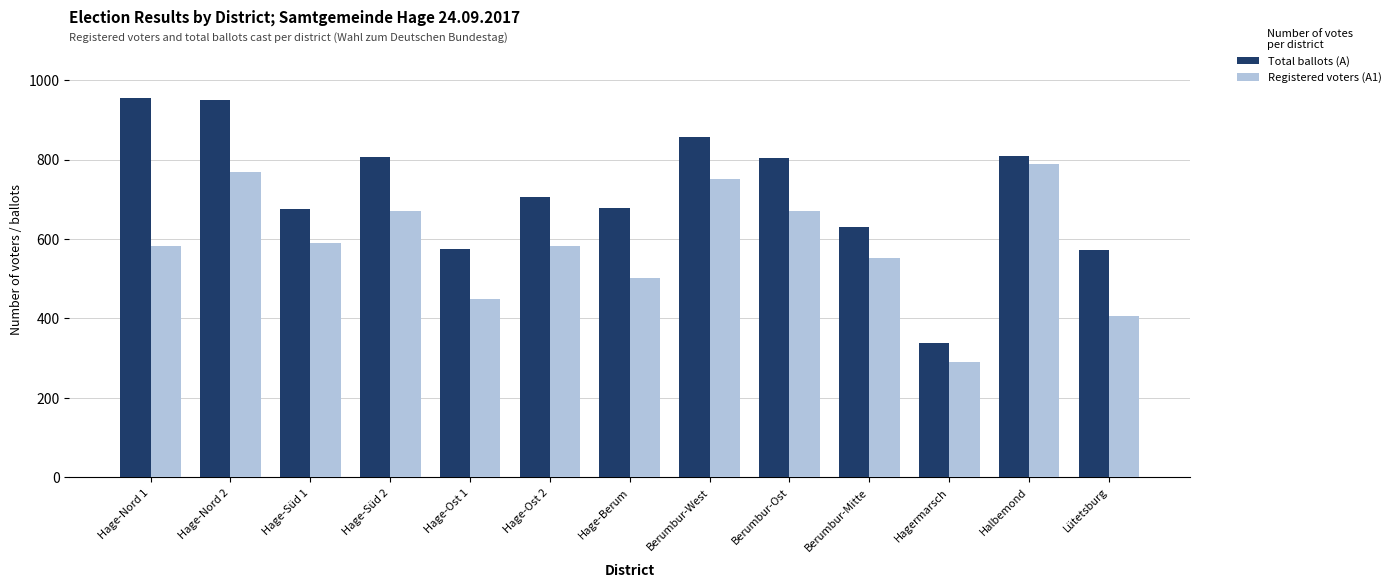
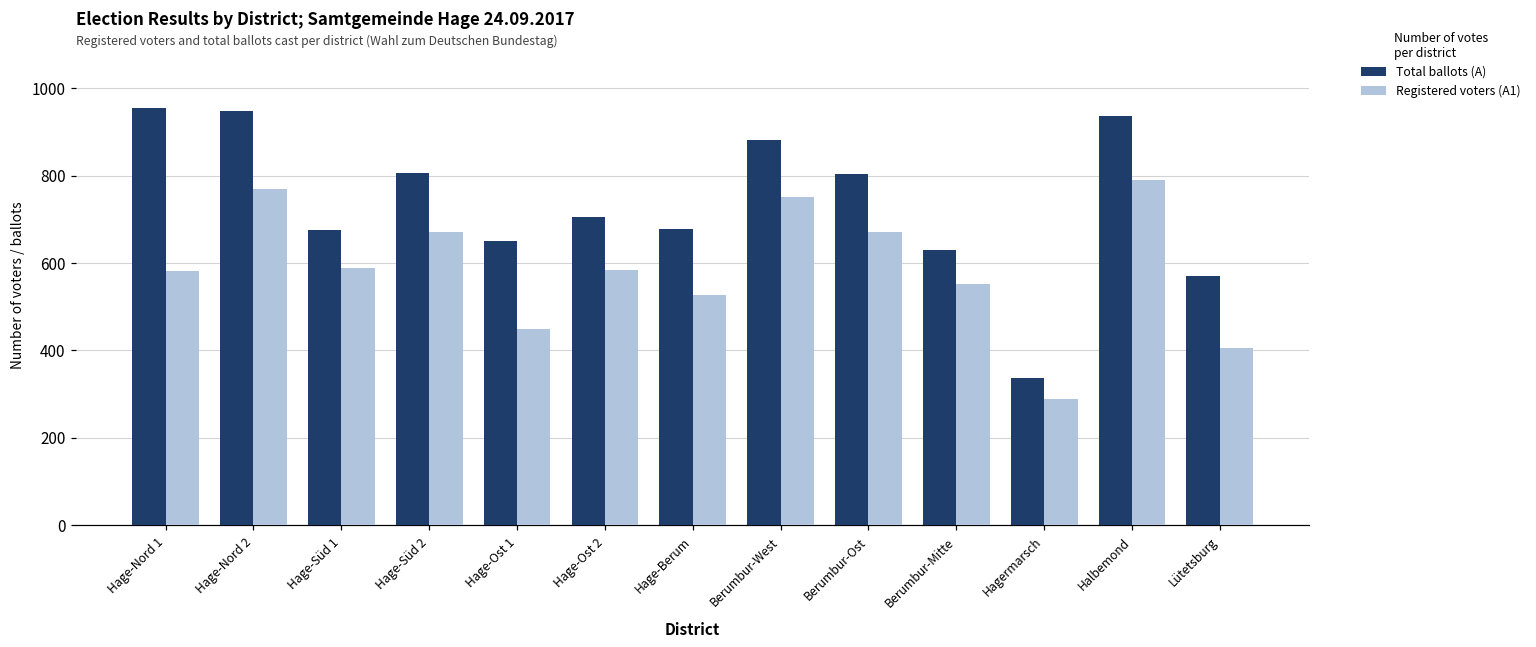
  {
    "Total ballots (A)": {
      "Hage-Nord 1": 960,
      "Hage-Nord 2": 950,
      "Hage-Süd 1": 680,
      "Hage-Süd 2": 810,
-     "Hage-Ost 1": 570,
+     "Hage-Ost 1": 650,
      "Hage-Ost 2": 710,
      "Hage-Berum": 680,
-     "Berumbur-West": 860,
+     "Berumbur-West": 880,
      "Berumbur-Ost": 800,
      "Berumbur-Mitte": 630,
      "Hagermarsch": 340,
-     "Halbemond": 810,
+     "Halbemond": 940,
      "Lütetsburg": 570
    },
    "Registered voters (A1)": {
      "Hage-Nord 1": 580,
      "Hage-Nord 2": 770,
      "Hage-Süd 1": 590,
      "Hage-Süd 2": 670,
      "Hage-Ost 1": 450,
      "Hage-Ost 2": 580,
-     "Hage-Berum": 500,
+     "Hage-Berum": 530,
      "Berumbur-West": 750,
      "Berumbur-Ost": 670,
      "Berumbur-Mitte": 550,
      "Hagermarsch": 290,
      "Halbemond": 790,
      "Lütetsburg": 410
    }
  }
